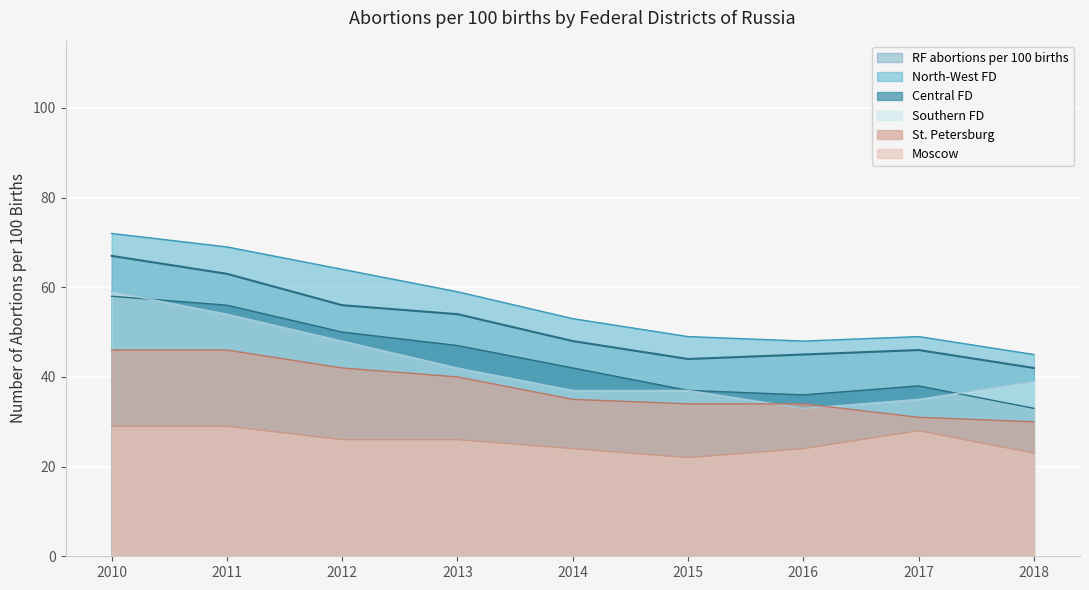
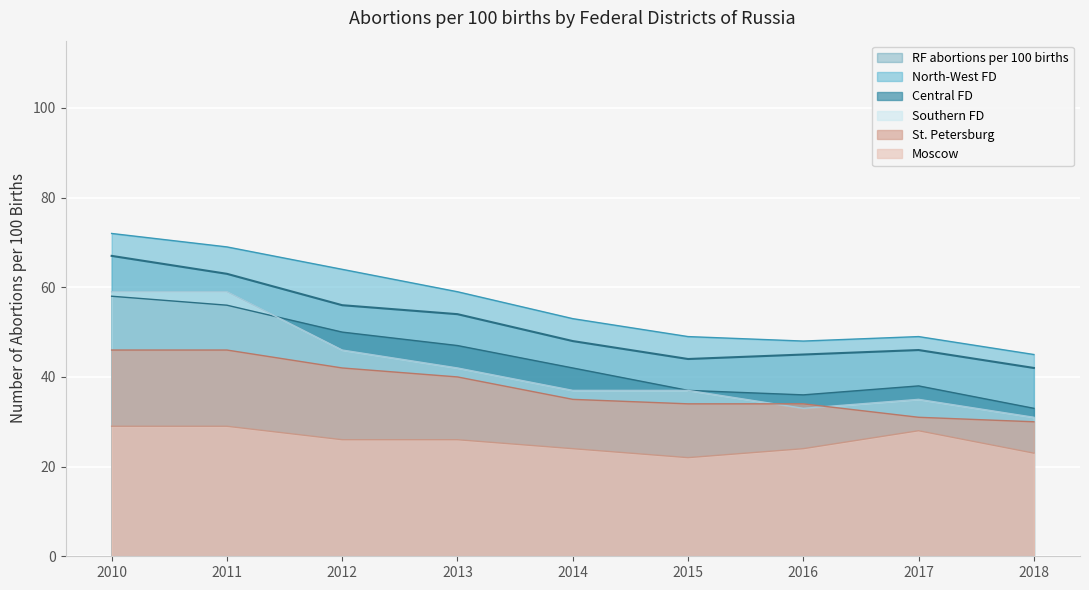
  {
    "Southern FD": {
      "2010": 59,
-     "2011": 54,
-     "2012": 48,
+     "2011": 59,
+     "2012": 46,
      "2013": 42,
      "2014": 37,
      "2016": 33,
      "2017": 35,
-     "2018": 39
+     "2018": 31
    }
  }
